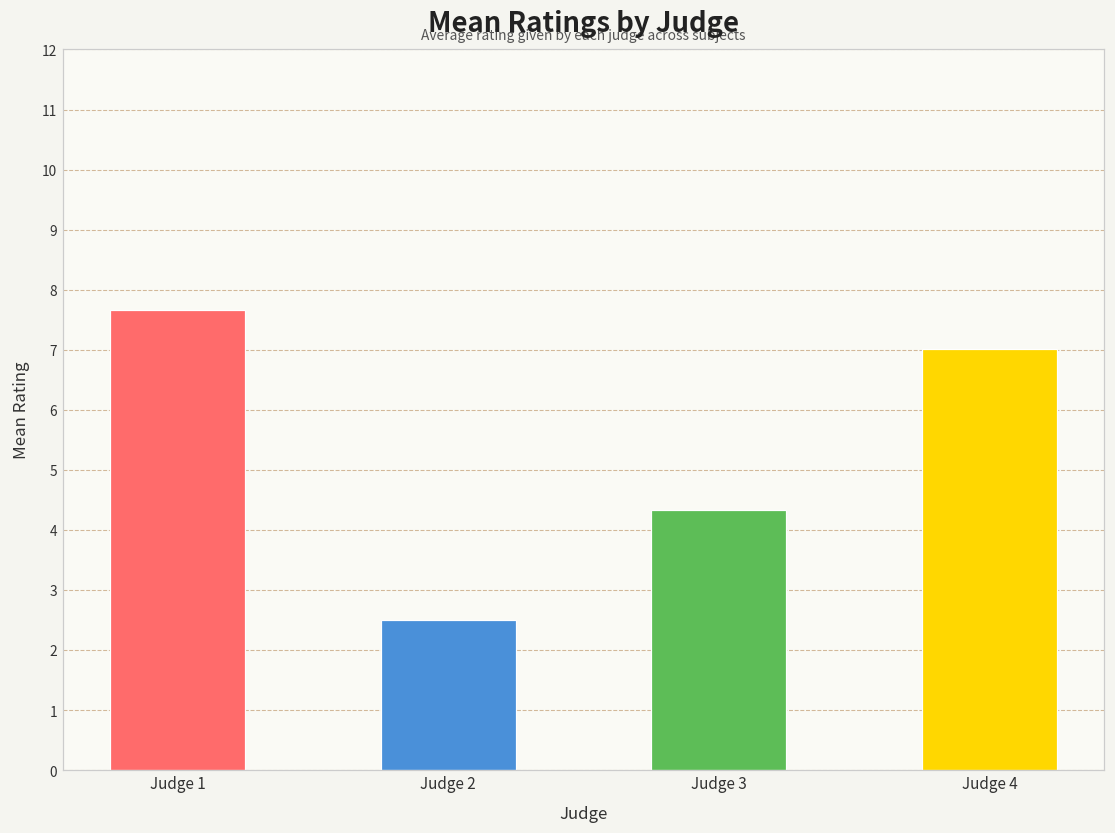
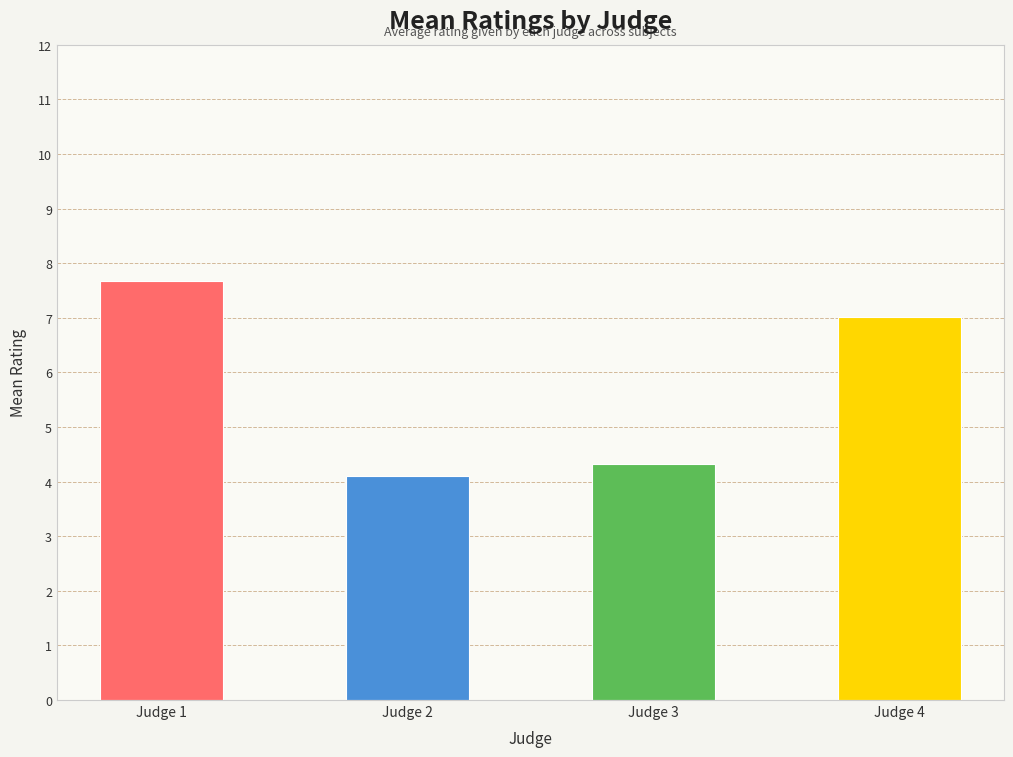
  {
    "Judge 1": 7.7,
-   "Judge 2": 2.5,
+   "Judge 2": 4.1,
    "Judge 3": 4.3,
    "Judge 4": 7.0
  }
